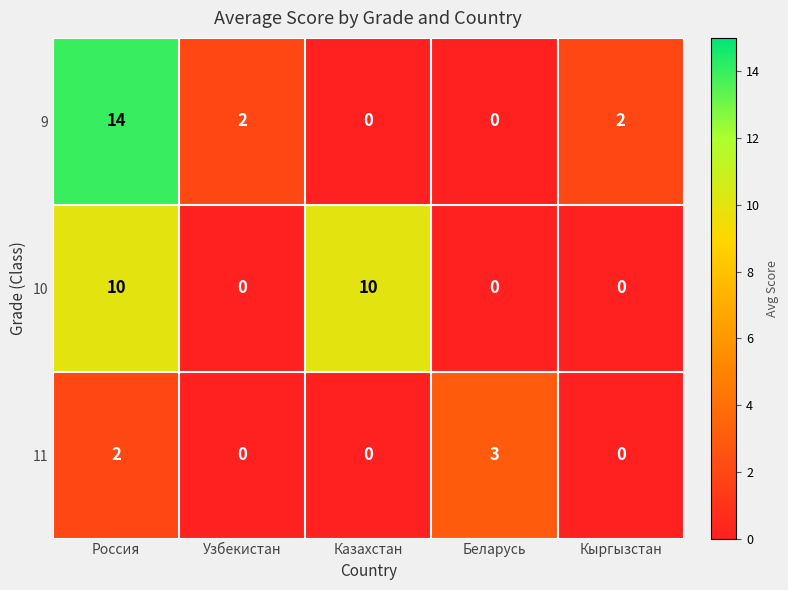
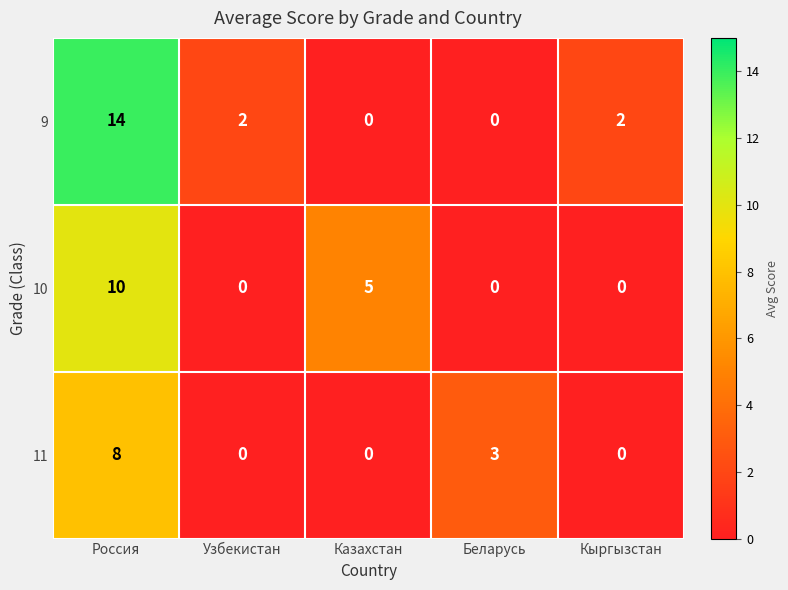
  {
    "9": {
      "Россия": 14,
      "Узбекистан": 2,
      "Казахстан": 0,
      "Беларусь": 0,
      "Кыргызстан": 2
    },
    "10": {
      "Россия": 10,
      "Узбекистан": 0,
-     "Казахстан": 10,
+     "Казахстан": 5,
      "Беларусь": 0,
      "Кыргызстан": 0
    },
    "11": {
-     "Россия": 2,
+     "Россия": 8,
      "Узбекистан": 0,
      "Казахстан": 0,
      "Беларусь": 3,
      "Кыргызстан": 0
    }
  }
